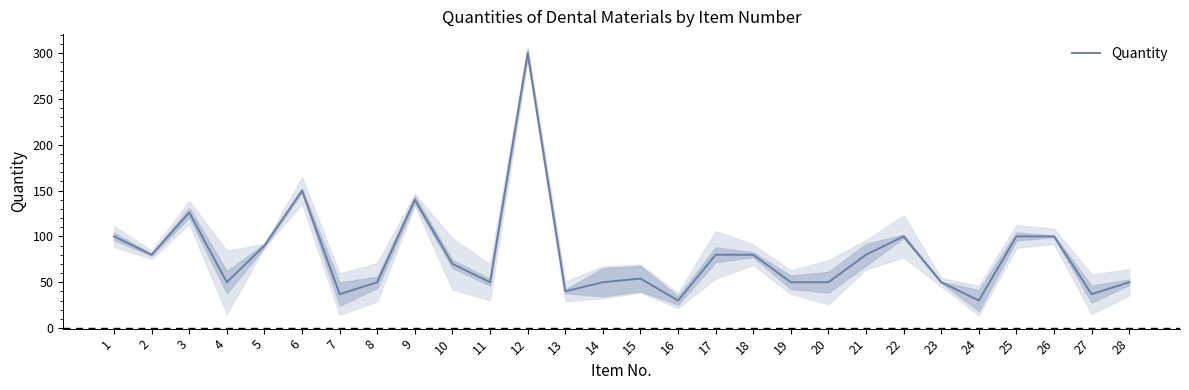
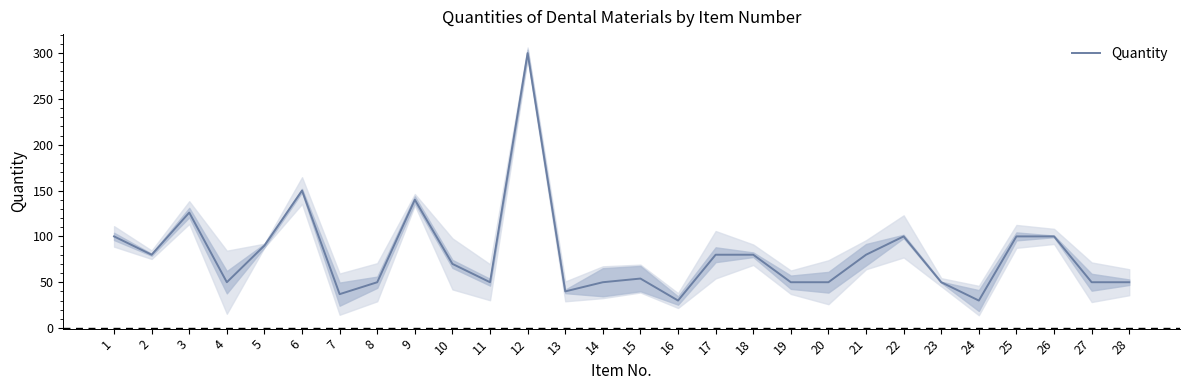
  {
    "Quantity": {
      "1": 100,
      "3": 130,
      "4": 50,
      "7": 40,
      "8": 50,
      "9": 140,
      "10": 70,
      "11": 50,
      "12": 300,
      "14": 50,
      "15": 50,
      "16": 30,
      "17": 80,
      "19": 50,
      "20": 50,
      "21": 80,
      "24": 30,
      "25": 100,
-     "27": 40,
+     "27": 50,
      "28": 50
    }
  }
